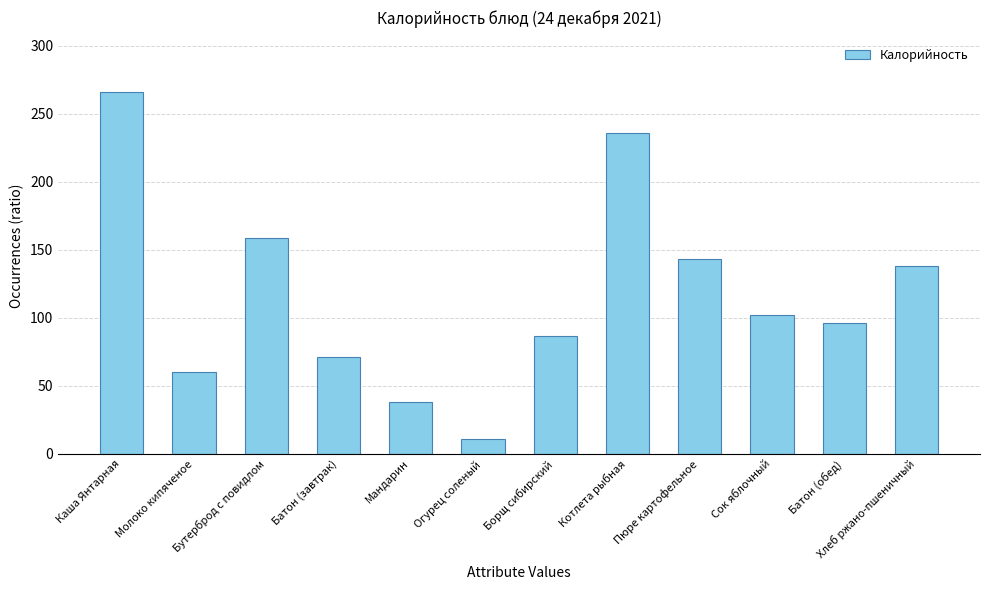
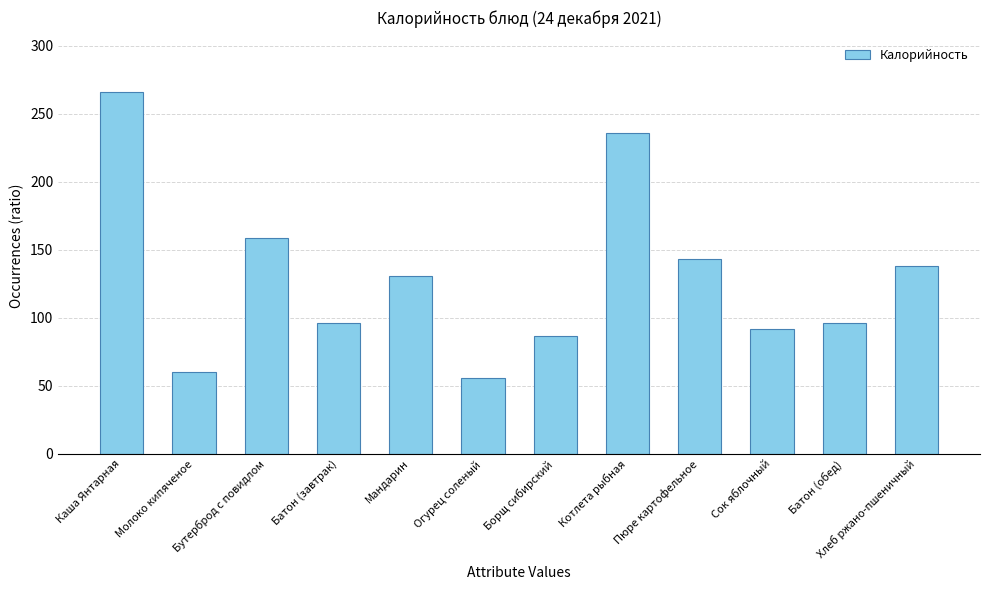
  {
    "Каша Янтарная": 266,
    "Молоко кипяченое": 60,
    "Бутерброд с повидлом": 159,
-   "Батон (завтрак)": 71,
-   "Мандарин": 38,
-   "Огурец соленый": 11,
+   "Батон (завтрак)": 96,
+   "Мандарин": 131,
+   "Огурец соленый": 56,
    "Борщ сибирский": 87,
    "Котлета рыбная": 236,
    "Пюре картофельное": 143,
-   "Сок яблочный": 102,
+   "Сок яблочный": 92,
    "Батон (обед)": 96,
    "Хлеб ржано-пшеничный": 138
  }
